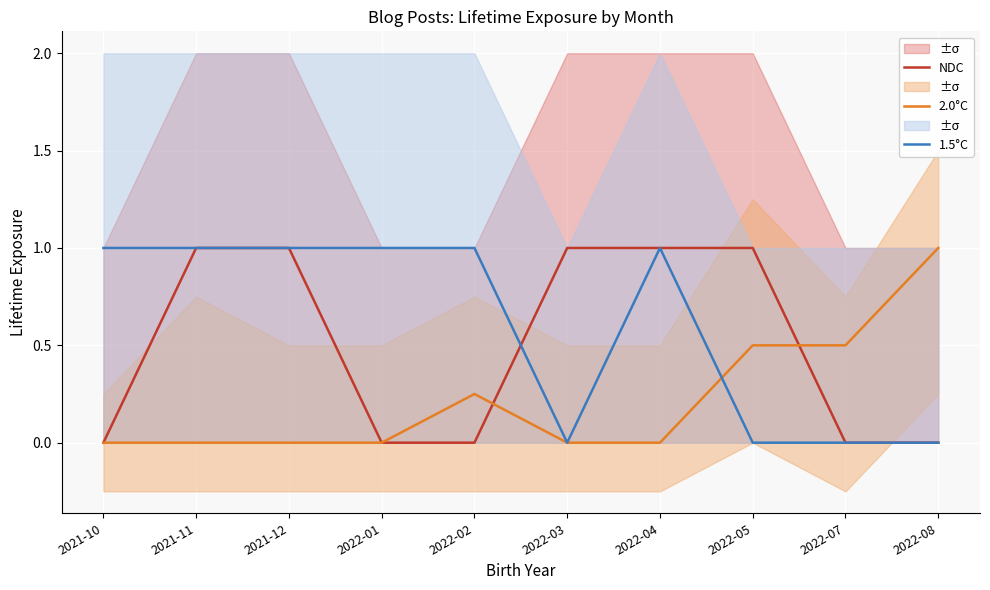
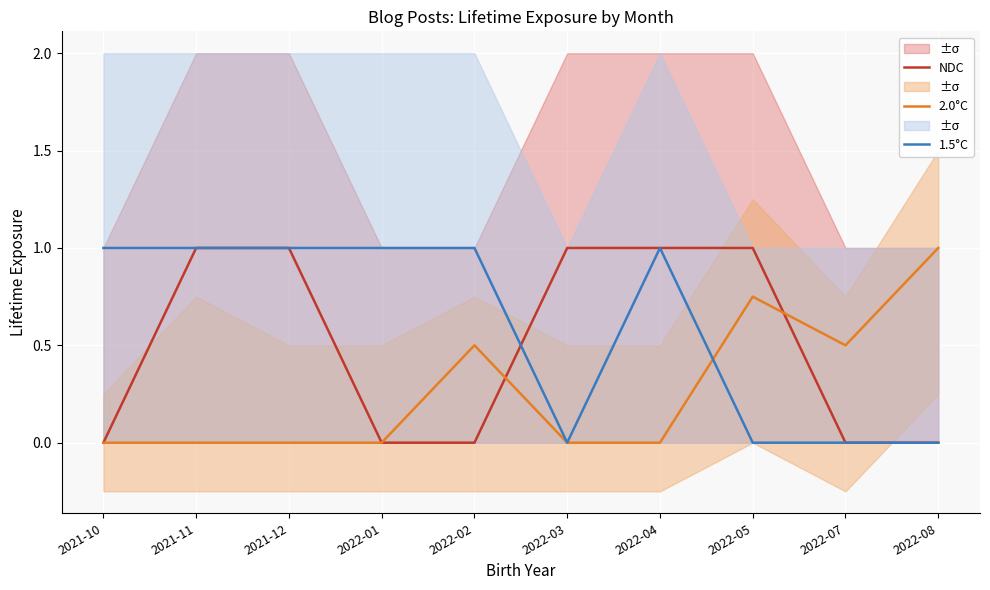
  {
    "2.0°C": {
      "2021-11": 0.00,
      "2021-12": 0.00,
-     "2022-02": 0.25,
+     "2022-02": 0.50,
      "2022-04": 0.00,
-     "2022-05": 0.50,
+     "2022-05": 0.75,
      "2022-07": 0.50
    },
    "1.5°C": {
      "2022-05": 0.00
    }
  }
